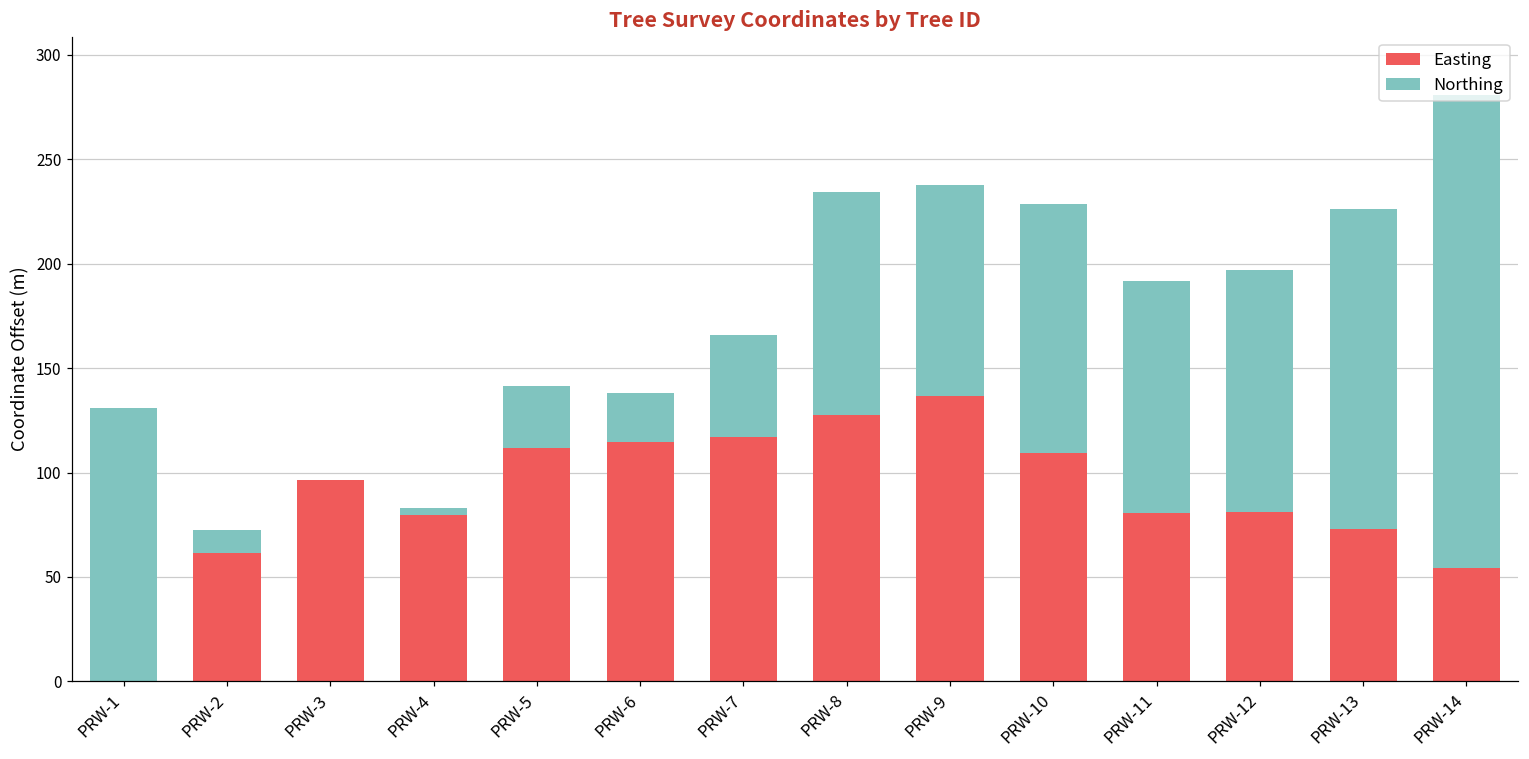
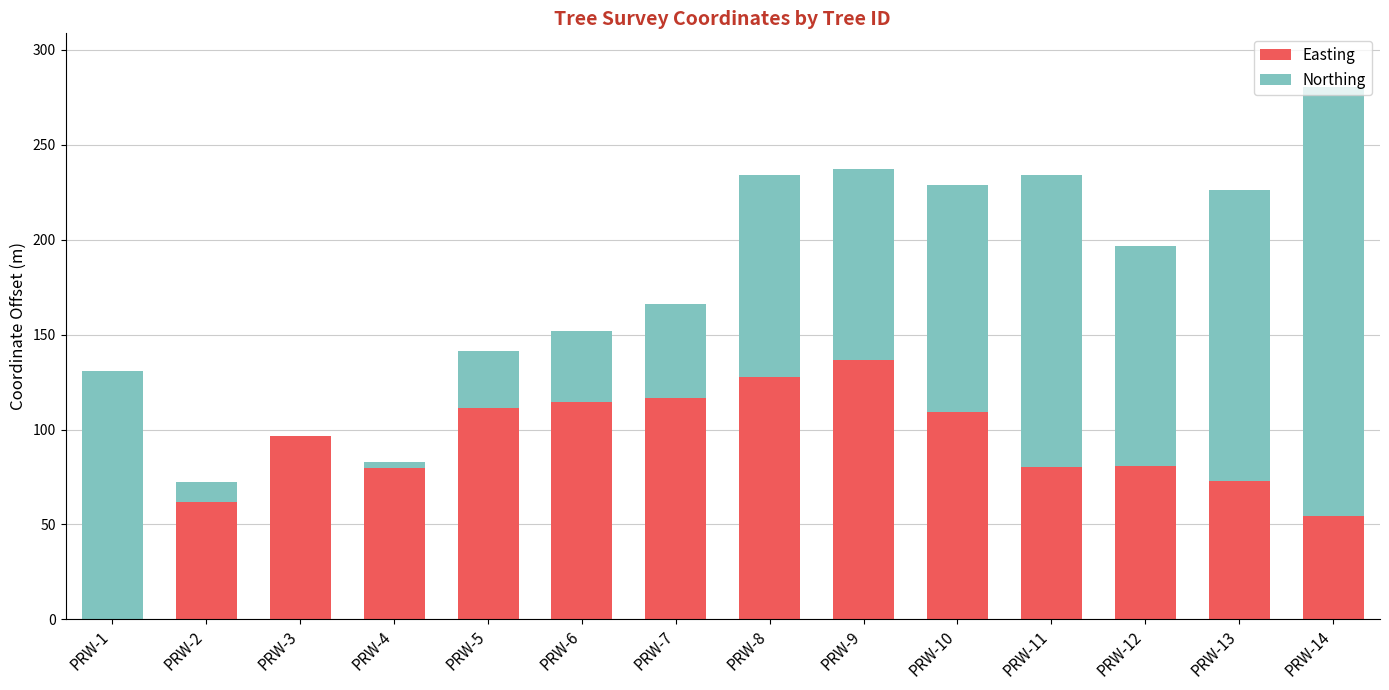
  {
    "Easting": {
      "PRW-1": 0,
      "PRW-2": 62,
      "PRW-3": 96,
      "PRW-4": 80,
      "PRW-5": 112,
      "PRW-6": 115,
      "PRW-7": 117,
      "PRW-8": 128,
      "PRW-9": 136,
      "PRW-10": 109,
      "PRW-11": 80,
      "PRW-12": 81,
      "PRW-13": 73,
      "PRW-14": 54
    },
    "Northing": {
      "PRW-1": 131,
      "PRW-2": 11,
      "PRW-3": 0,
      "PRW-4": 4,
      "PRW-5": 30,
-     "PRW-6": 23,
+     "PRW-6": 37,
      "PRW-7": 49,
      "PRW-8": 107,
      "PRW-9": 101,
      "PRW-10": 119,
-     "PRW-11": 111,
+     "PRW-11": 154,
      "PRW-12": 116,
      "PRW-13": 153
    }
  }
